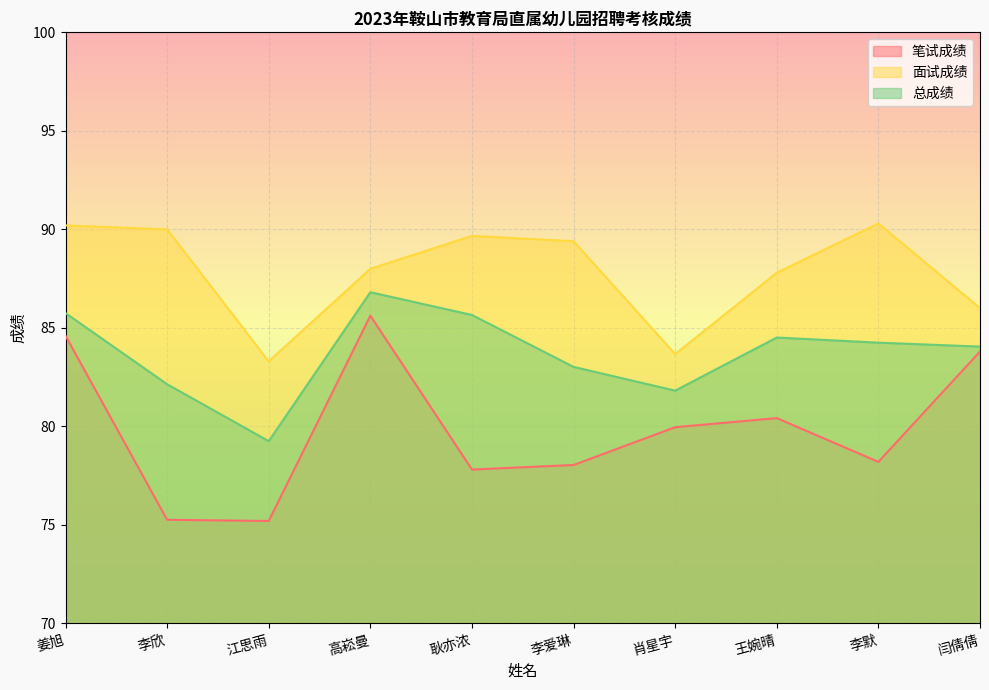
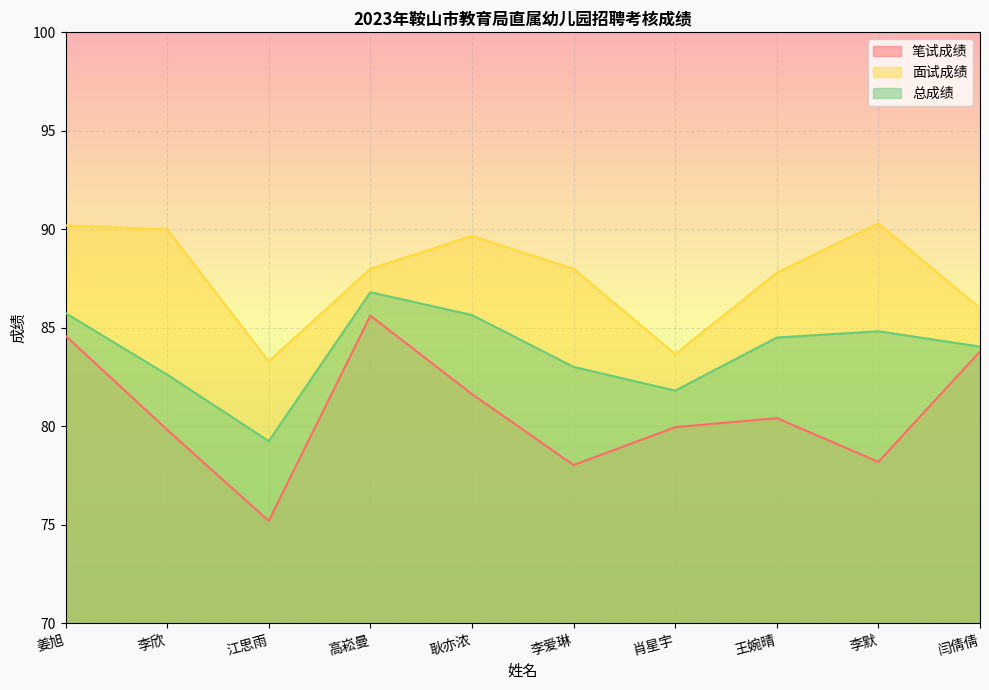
  {
    "笔试成绩": {
      "姜旭": 84.6,
-     "李欣": 75.3,
+     "李欣": 79.8,
      "江思雨": 75.2,
      "高崧曼": 85.6,
-     "耿亦浓": 77.8,
+     "耿亦浓": 81.6,
      "李爱琳": 78.0,
      "肖星宇": 80.0,
      "王婉晴": 80.4,
      "李默": 78.2,
      "闫倩倩": 83.8
    },
    "面试成绩": {
      "姜旭": 90.2,
      "李欣": 90.0,
      "江思雨": 83.3,
      "高崧曼": 88.0,
      "耿亦浓": 89.7,
-     "李爱琳": 89.4,
+     "李爱琳": 88.0,
      "肖星宇": 83.7,
      "王婉晴": 87.8,
      "李默": 90.3,
      "闫倩倩": 86.0
    },
    "总成绩": {
      "姜旭": 85.8,
-     "李欣": 82.1,
+     "李欣": 82.6,
      "江思雨": 79.3,
      "高崧曼": 86.8,
      "耿亦浓": 85.7,
      "李爱琳": 83.0,
      "肖星宇": 81.8,
      "王婉晴": 84.5,
-     "李默": 84.3,
+     "李默": 84.8,
      "闫倩倩": 84.1
    }
  }
